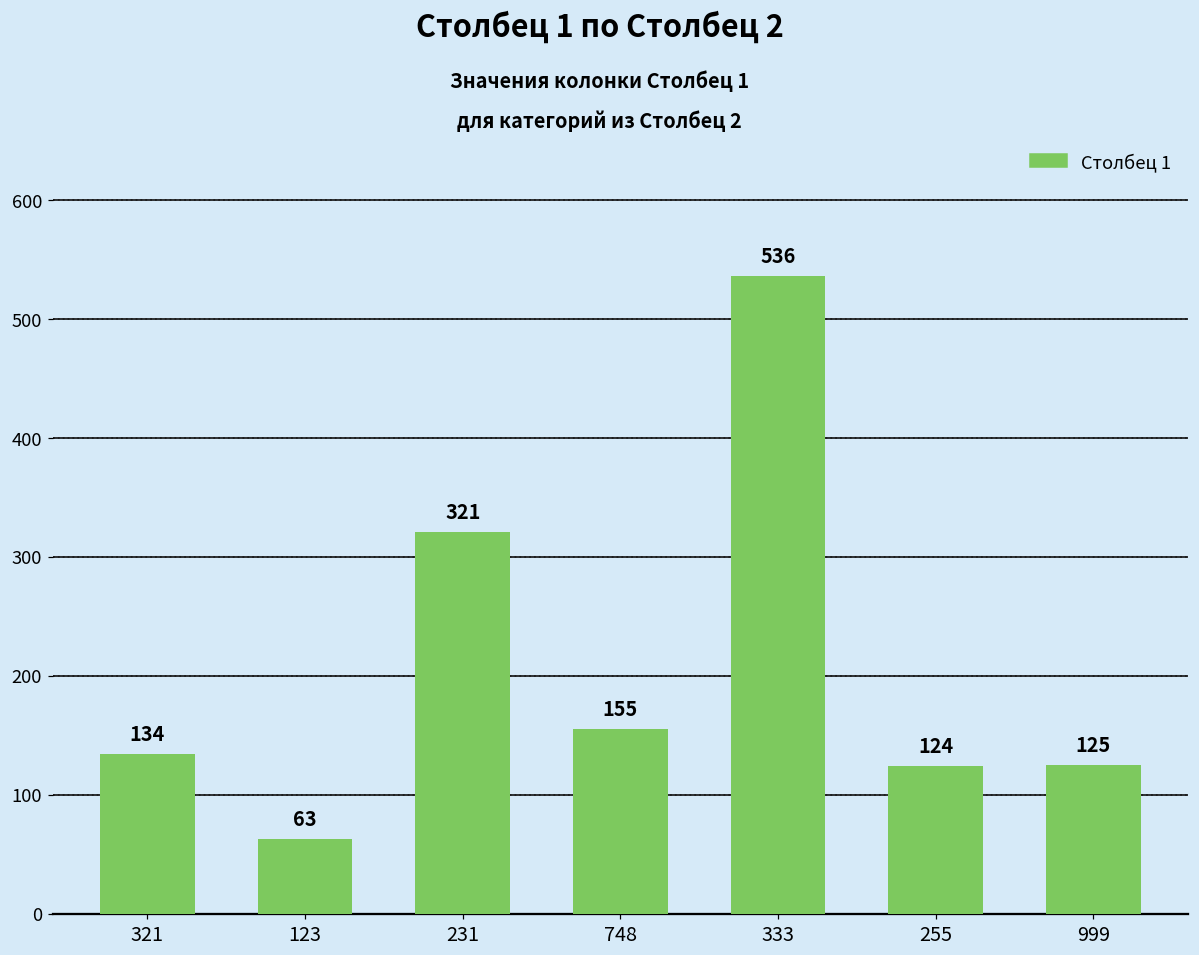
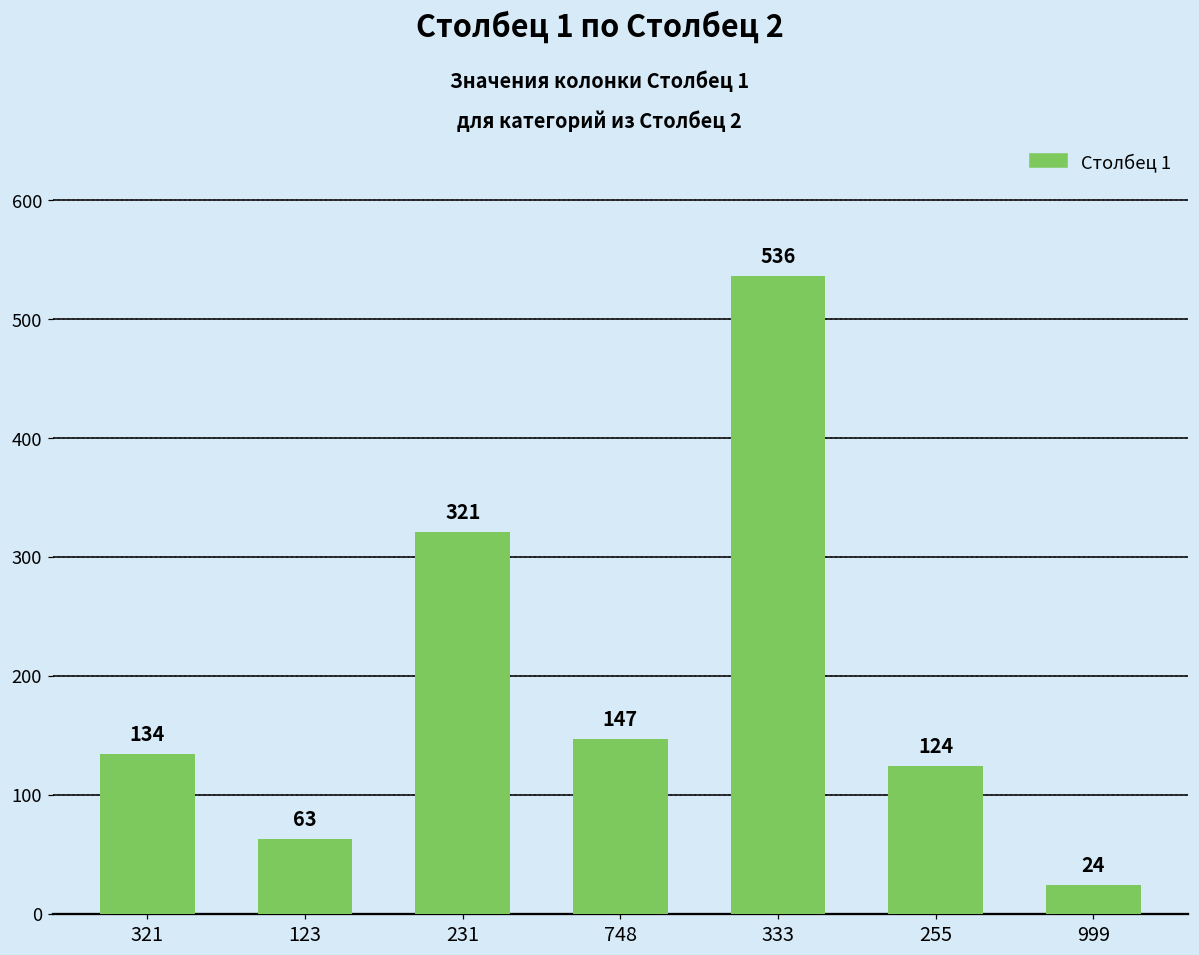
  {
    "321": 134,
    "123": 63,
    "231": 321,
-   "748": 155,
+   "748": 147,
    "333": 536,
    "255": 124,
-   "999": 125
+   "999": 24
  }
